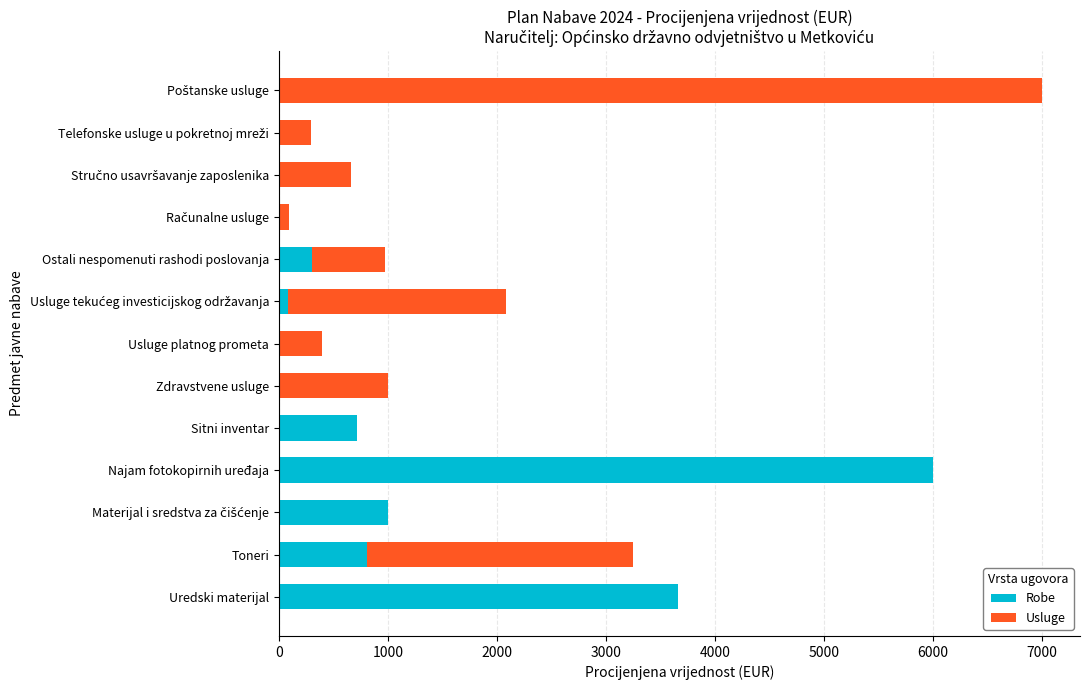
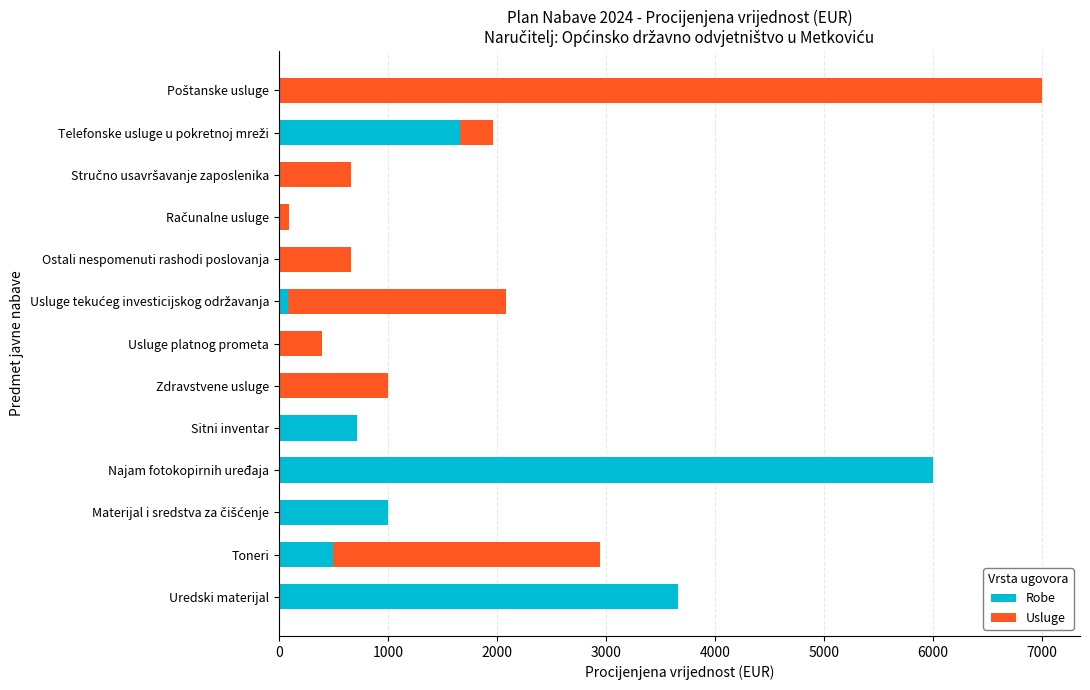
  {
    "Robe": {
      "Poštanske usluge": 0,
-     "Telefonske usluge u pokretnoj mreži": 0,
+     "Telefonske usluge u pokretnoj mreži": 1660,
      "Stručno usavršavanje zaposlenika": 0,
      "Računalne usluge": 0,
-     "Ostali nespomenuti rashodi poslovanja": 310,
+     "Ostali nespomenuti rashodi poslovanja": 0,
      "Usluge tekućeg investicijskog održavanja": 90,
      "Usluge platnog prometa": 0,
      "Zdravstvene usluge": 0,
      "Sitni inventar": 720,
      "Najam fotokopirnih uređaja": 6000,
      "Materijal i sredstva za čišćenje": 1000,
-     "Toneri": 810,
+     "Toneri": 500,
      "Uredski materijal": 3660
    },
    "Usluge": {
      "Poštanske usluge": 7000,
      "Telefonske usluge u pokretnoj mreži": 300,
      "Stručno usavršavanje zaposlenika": 660,
      "Računalne usluge": 100,
      "Ostali nespomenuti rashodi poslovanja": 660,
      "Usluge tekućeg investicijskog održavanja": 1990,
      "Usluge platnog prometa": 400,
      "Zdravstvene usluge": 1000,
      "Sitni inventar": 0,
      "Najam fotokopirnih uređaja": 0,
      "Materijal i sredstva za čišćenje": 0,
      "Toneri": 2450,
      "Uredski materijal": 0
    }
  }
